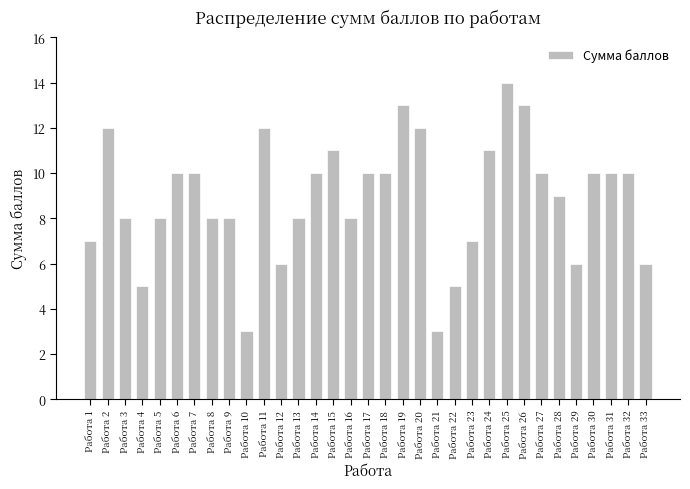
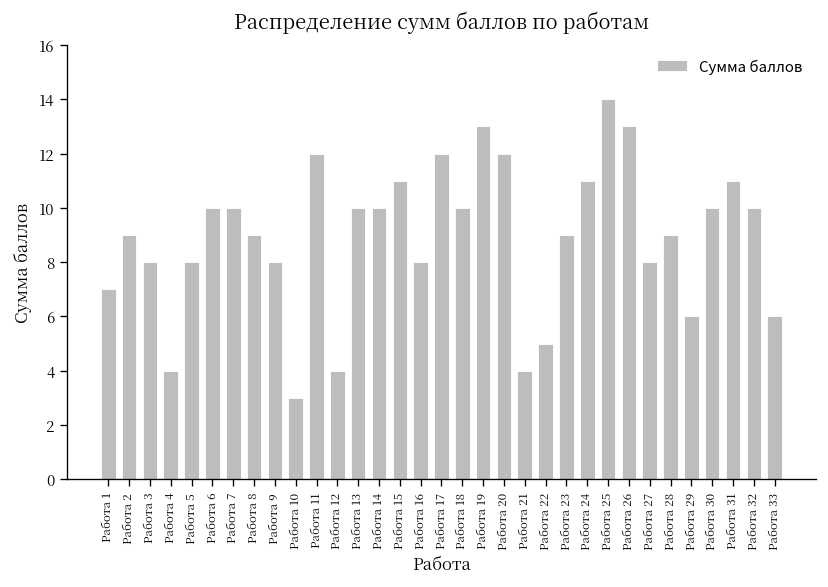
  {
    "Работа 1": 7,
-   "Работа 2": 12,
+   "Работа 2": 9,
    "Работа 3": 8,
-   "Работа 4": 5,
+   "Работа 4": 4,
    "Работа 5": 8,
    "Работа 6": 10,
    "Работа 7": 10,
-   "Работа 8": 8,
+   "Работа 8": 9,
    "Работа 9": 8,
    "Работа 10": 3,
    "Работа 11": 12,
-   "Работа 12": 6,
-   "Работа 13": 8,
+   "Работа 12": 4,
+   "Работа 13": 10,
    "Работа 14": 10,
    "Работа 15": 11,
    "Работа 16": 8,
-   "Работа 17": 10,
+   "Работа 17": 12,
    "Работа 18": 10,
    "Работа 19": 13,
    "Работа 20": 12,
-   "Работа 21": 3,
+   "Работа 21": 4,
    "Работа 22": 5,
-   "Работа 23": 7,
+   "Работа 23": 9,
    "Работа 24": 11,
    "Работа 25": 14,
    "Работа 26": 13,
-   "Работа 27": 10,
+   "Работа 27": 8,
    "Работа 28": 9,
    "Работа 29": 6,
    "Работа 30": 10,
-   "Работа 31": 10,
+   "Работа 31": 11,
    "Работа 32": 10,
    "Работа 33": 6
  }
